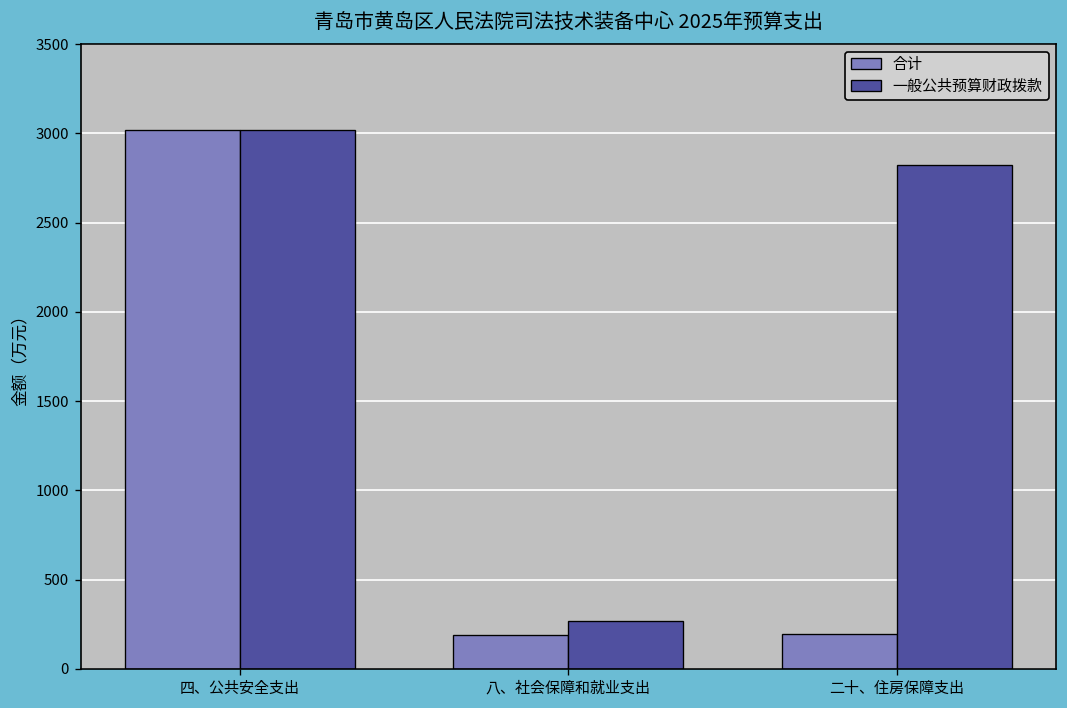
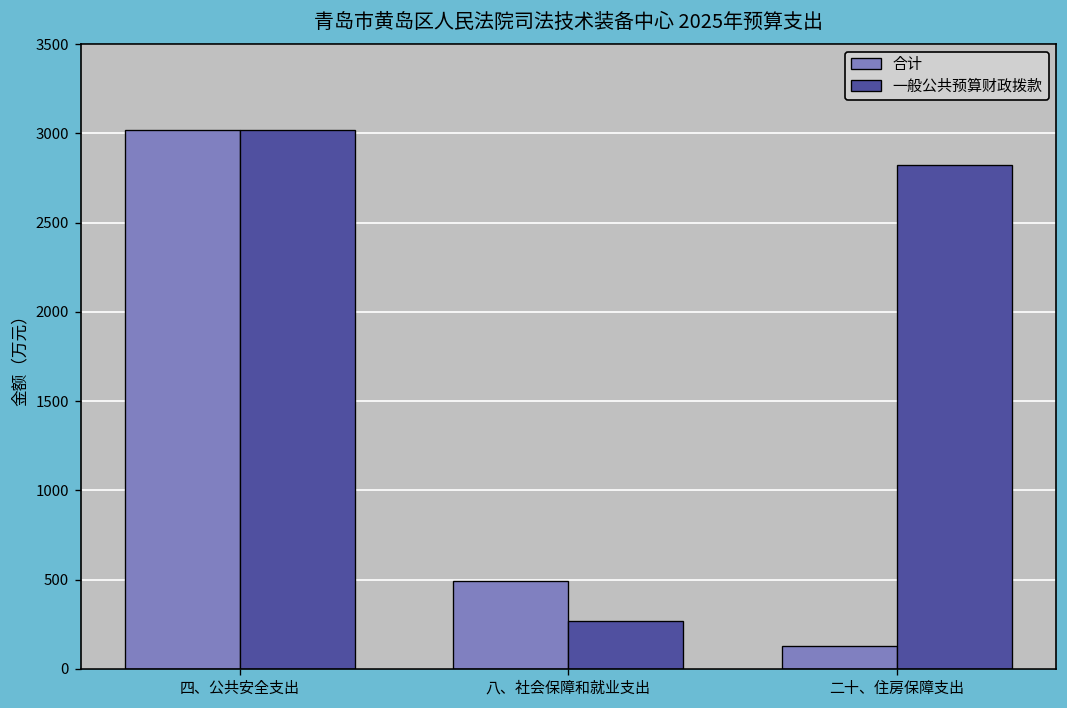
  {
    "合计": {
      "四、公共安全支出": 3020,
-     "八、社会保障和就业支出": 190,
-     "二十、住房保障支出": 190
+     "八、社会保障和就业支出": 490,
+     "二十、住房保障支出": 130
    },
    "一般公共预算财政拨款": {
      "四、公共安全支出": 3020,
      "八、社会保障和就业支出": 270,
      "二十、住房保障支出": 2830
    }
  }
